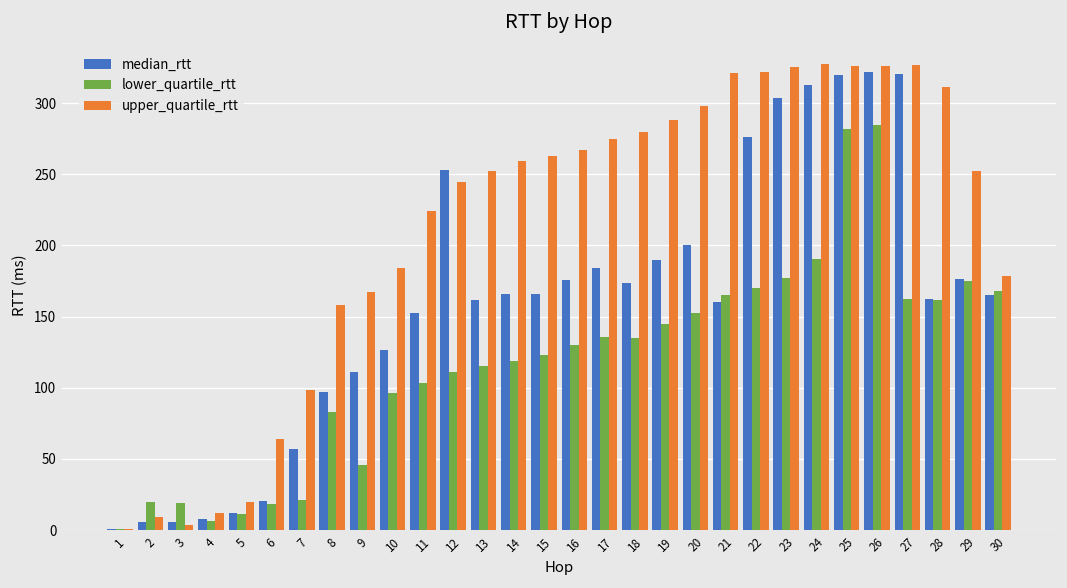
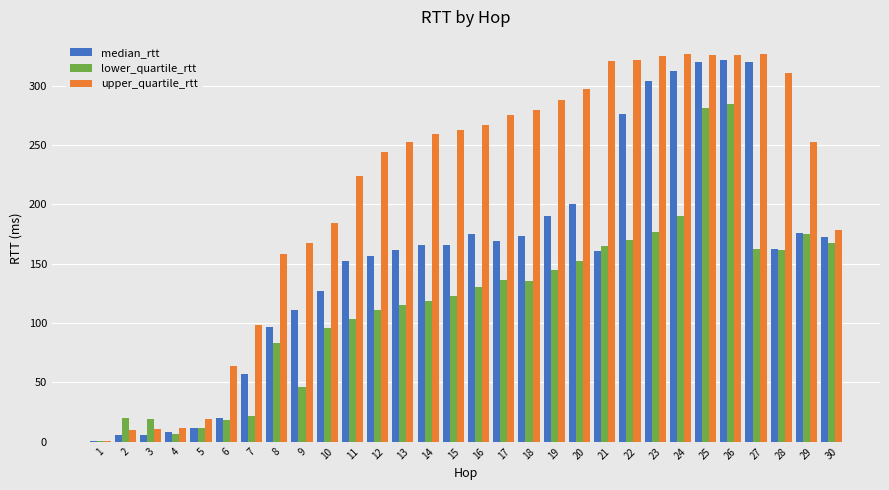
  {
    "median_rtt": {
      "2": 6,
      "3": 5,
      "4": 8,
      "5": 12,
      "6": 20,
      "7": 57,
      "8": 97,
      "9": 111,
      "10": 127,
      "11": 153,
-     "12": 253,
+     "12": 156,
      "13": 162,
      "14": 166,
      "15": 166,
      "16": 175,
-     "17": 184,
+     "17": 169,
      "18": 174,
      "19": 190,
      "20": 200,
      "21": 160,
      "22": 276,
      "23": 304,
      "24": 312,
      "25": 320,
      "26": 322,
      "27": 320,
      "28": 163,
      "29": 176,
-     "30": 165
+     "30": 173
    },
    "lower_quartile_rtt": {
      "2": 20,
      "3": 19,
      "4": 7,
      "5": 11,
      "6": 19,
      "7": 21,
      "8": 83,
      "9": 46,
      "10": 96,
      "11": 103,
      "12": 111,
      "13": 115,
      "14": 118,
      "15": 123,
      "16": 130,
      "17": 136,
      "18": 135,
      "19": 145,
      "20": 153,
      "21": 165,
      "22": 170,
      "23": 177,
      "24": 191,
      "25": 282,
      "26": 284,
      "27": 162,
      "28": 162,
      "29": 175,
      "30": 168
    },
    "upper_quartile_rtt": {
      "2": 9,
-     "3": 4,
+     "3": 10,
      "4": 12,
      "5": 20,
      "6": 64,
      "7": 98,
      "8": 158,
      "9": 167,
      "10": 184,
      "11": 224,
      "12": 245,
      "13": 253,
      "14": 259,
      "15": 263,
      "16": 267,
      "17": 275,
      "18": 279,
      "19": 288,
      "20": 298,
      "21": 321,
      "22": 322,
      "23": 325,
      "24": 327,
      "25": 326,
      "26": 326,
      "27": 327,
      "28": 311,
      "29": 252,
      "30": 178
    }
  }
